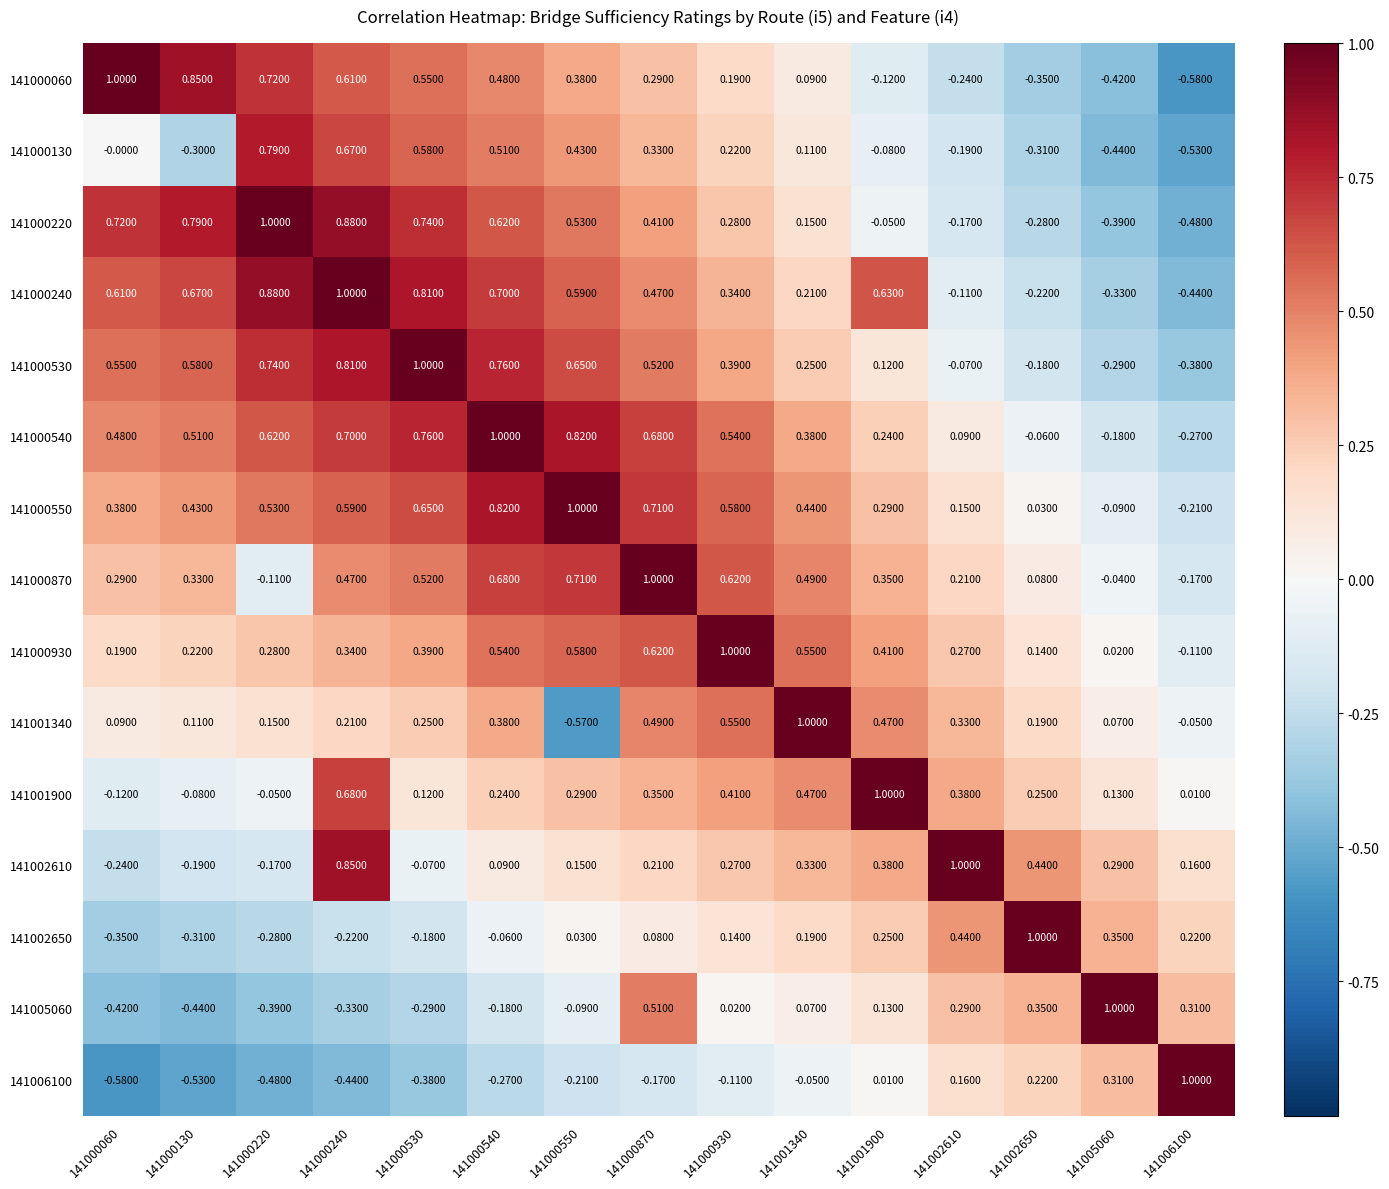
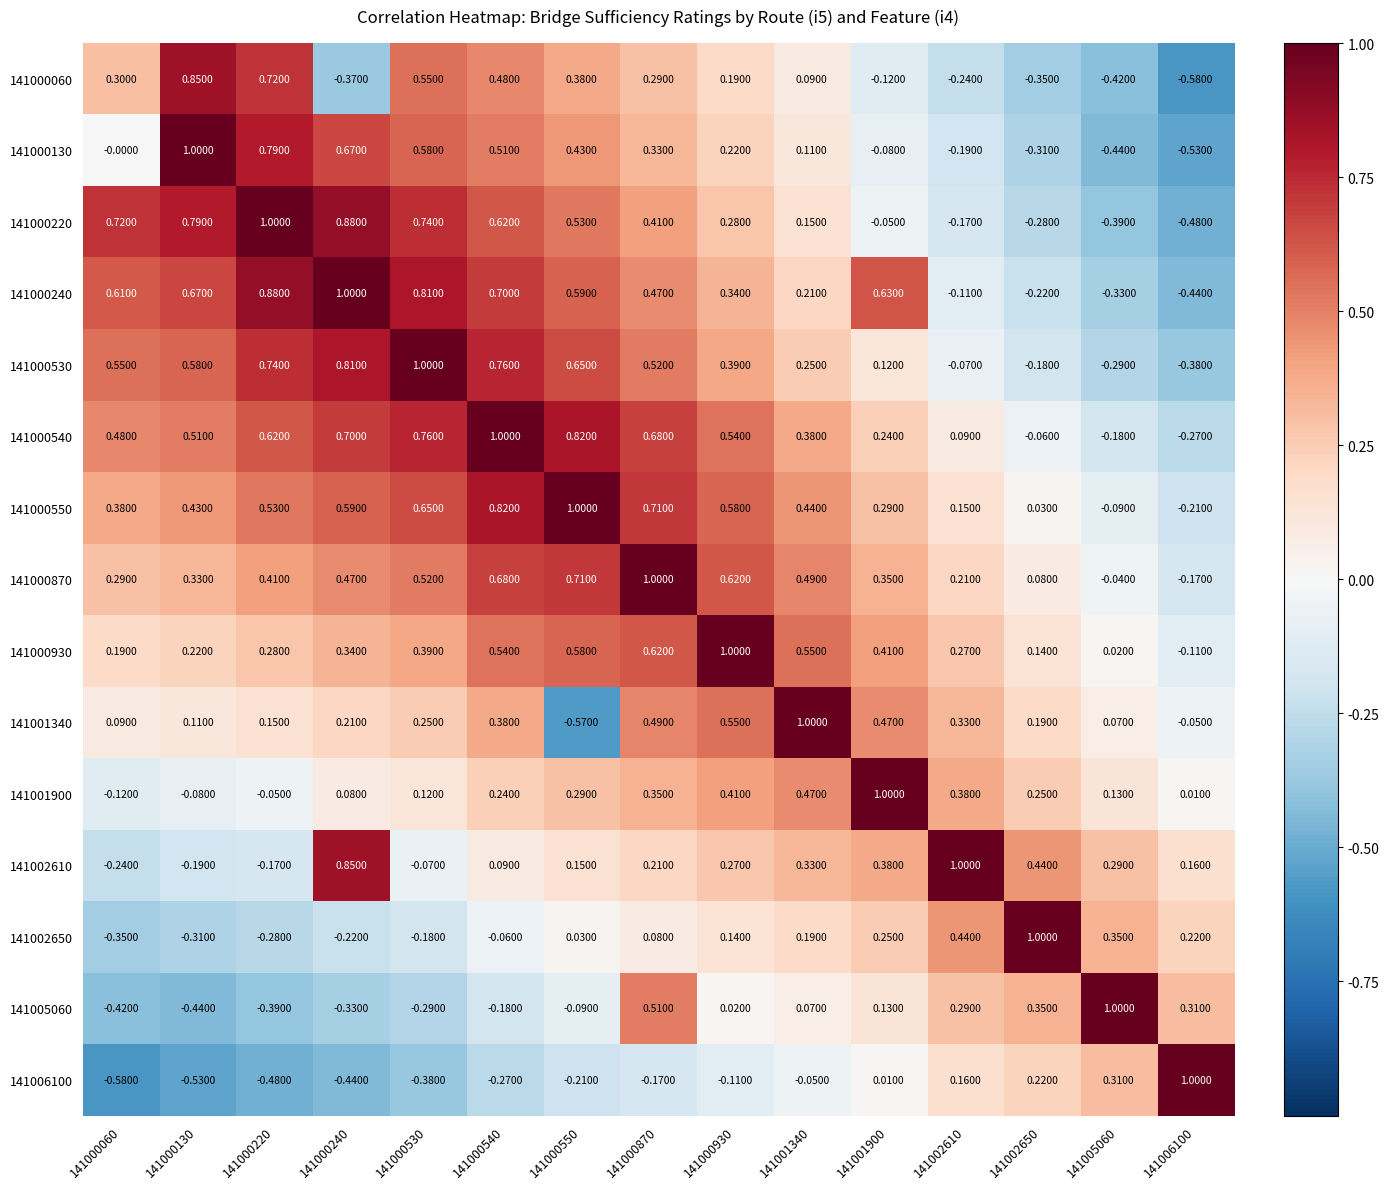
  {
    "141000060": {
-     "141000060": 1.0000,
+     "141000060": 0.3000,
      "141000130": 0.8500,
      "141000220": 0.7200,
-     "141000240": 0.6100,
+     "141000240": -0.3700,
      "141000530": 0.5500,
      "141000540": 0.4800,
      "141000550": 0.3800,
      "141000870": 0.2900,
      "141000930": 0.1900,
      "141001340": 0.0900,
      "141001900": -0.1200,
      "141002610": -0.2400,
      "141002650": -0.3500,
      "141005060": -0.4200,
      "141006100": -0.5800
    },
    "141000130": {
      "141000060": -0.0000,
-     "141000130": -0.3000,
+     "141000130": 1.0000,
      "141000220": 0.7900,
      "141000240": 0.6700,
      "141000530": 0.5800,
      "141000540": 0.5100,
      "141000550": 0.4300,
      "141000870": 0.3300,
      "141000930": 0.2200,
      "141001340": 0.1100,
      "141001900": -0.0800,
      "141002610": -0.1900,
      "141002650": -0.3100,
      "141005060": -0.4400,
      "141006100": -0.5300
    },
    "141000870": {
      "141000060": 0.2900,
      "141000130": 0.3300,
-     "141000220": -0.1100,
+     "141000220": 0.4100,
      "141000240": 0.4700,
      "141000530": 0.5200,
      "141000540": 0.6800,
      "141000550": 0.7100,
      "141000870": 1.0000,
      "141000930": 0.6200,
      "141001340": 0.4900,
      "141001900": 0.3500,
      "141002610": 0.2100,
      "141002650": 0.0800,
      "141005060": -0.0400,
      "141006100": -0.1700
    },
    "141001900": {
      "141000060": -0.1200,
      "141000130": -0.0800,
      "141000220": -0.0500,
-     "141000240": 0.6800,
+     "141000240": 0.0800,
      "141000530": 0.1200,
      "141000540": 0.2400,
      "141000550": 0.2900,
      "141000870": 0.3500,
      "141000930": 0.4100,
      "141001340": 0.4700,
      "141001900": 1.0000,
      "141002610": 0.3800,
      "141002650": 0.2500,
      "141005060": 0.1300,
      "141006100": 0.0100
    }
  }
